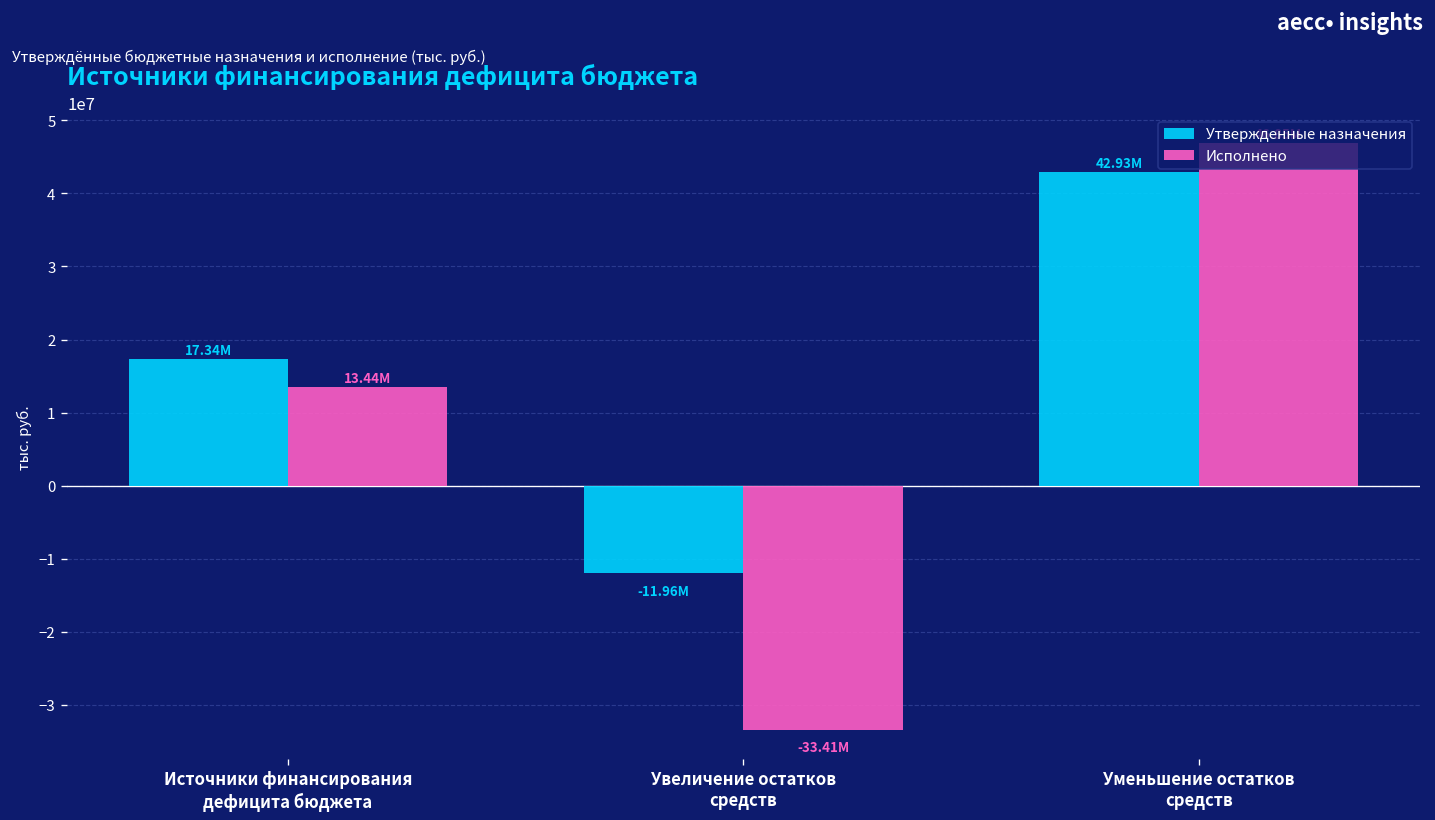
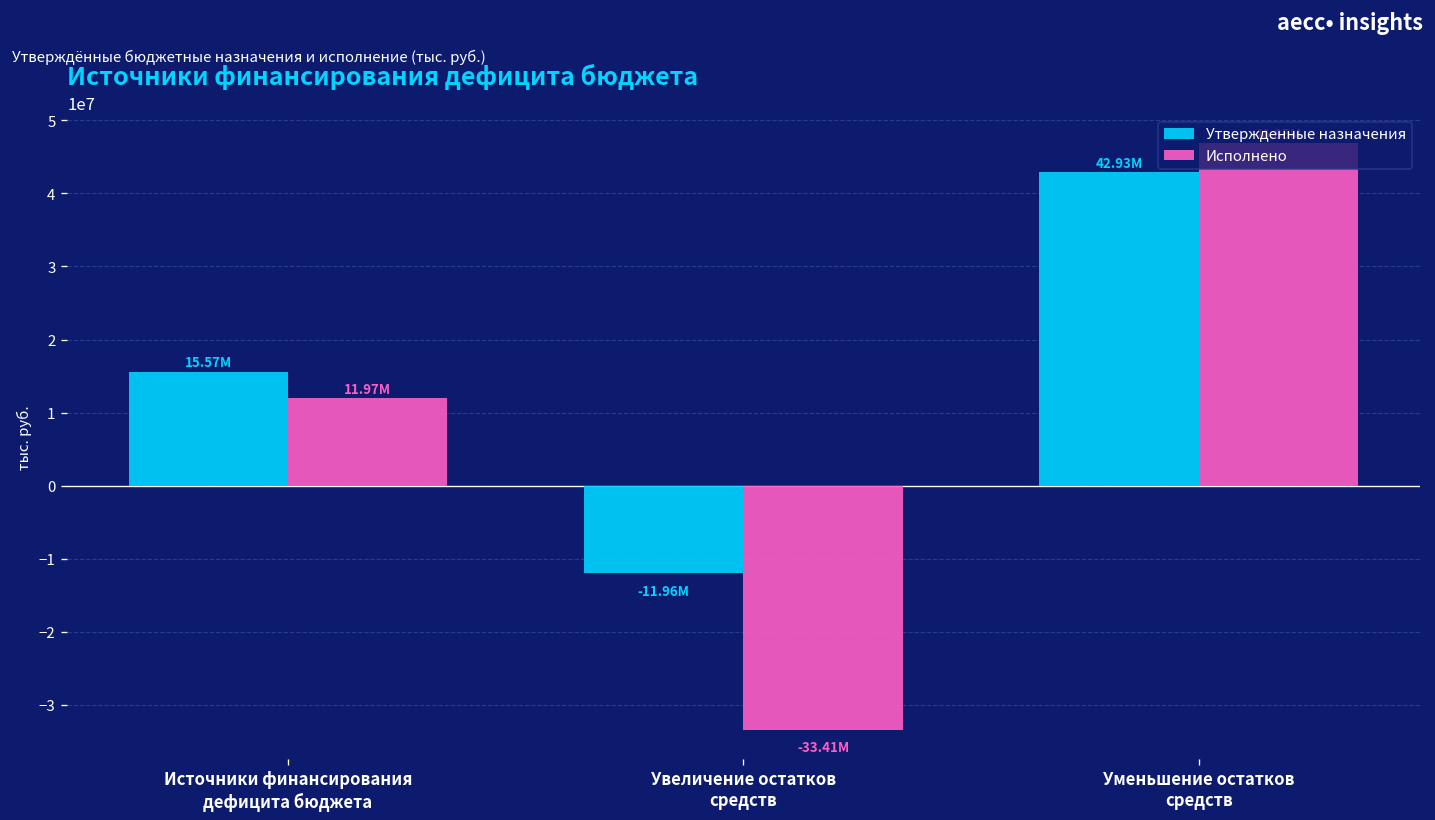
  {
    "Утвержденные назначения": {
-     "Источники финансирования дефицита бюджета": "17.34M",
+     "Источники финансирования дефицита бюджета": "15.57M",
      "Увеличение остатков средств": "-11.96M",
      "Уменьшение остатков средств": "42.93M"
    },
    "Исполнено": {
-     "Источники финансирования дефицита бюджета": "13.44M",
+     "Источники финансирования дефицита бюджета": "11.97M",
      "Увеличение остатков средств": "-33.41M"
    }
  }
